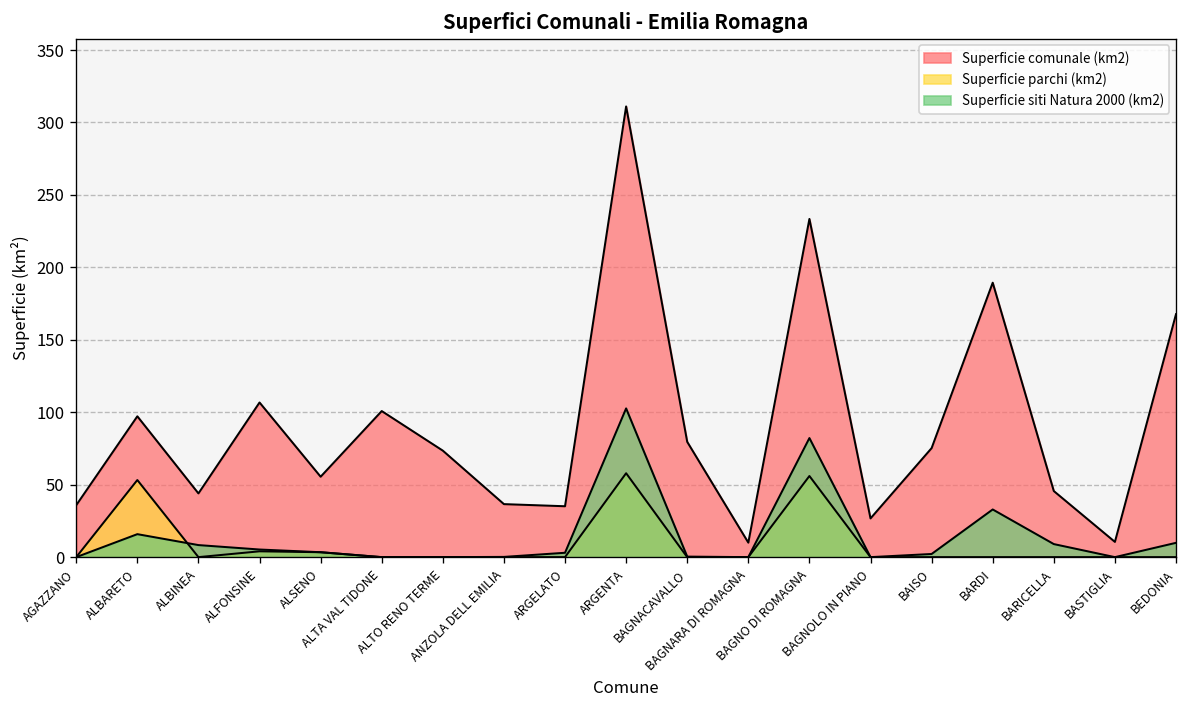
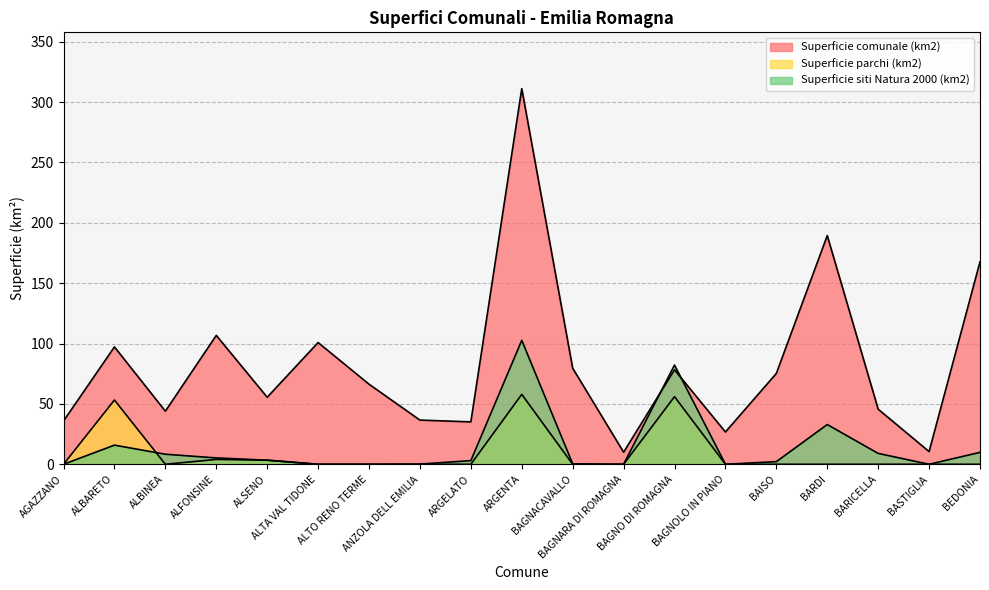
  {
    "Superficie comunale (km2)": {
      "AGAZZANO": 36,
      "ALBARETO": 97,
      "ALBINEA": 44,
      "ALFONSINE": 107,
      "ALSENO": 55,
      "ALTA VAL TIDONE": 101,
-     "ALTO RENO TERME": 73,
+     "ALTO RENO TERME": 66,
      "ANZOLA DELL EMILIA": 37,
      "ARGELATO": 35,
      "ARGENTA": 311,
      "BAGNACAVALLO": 80,
      "BAGNARA DI ROMAGNA": 10,
-     "BAGNO DI ROMAGNA": 233,
+     "BAGNO DI ROMAGNA": 78,
      "BAGNOLO IN PIANO": 27,
      "BAISO": 75,
      "BARDI": 189,
      "BARICELLA": 46,
      "BASTIGLIA": 11,
      "BEDONIA": 168
    },
    "Superficie parchi (km2)": {
      "ALBARETO": 53,
      "ALBINEA": 0,
      "ARGELATO": 0,
      "ARGENTA": 58,
      "BAGNO DI ROMAGNA": 56,
      "BAISO": 0,
      "BARDI": 0,
      "BARICELLA": 0,
      "BEDONIA": 0
    },
    "Superficie siti Natura 2000 (km2)": {
      "ALBARETO": 16,
      "ALBINEA": 8,
      "ARGELATO": 3,
      "ARGENTA": 103,
      "BAGNO DI ROMAGNA": 82,
      "BAISO": 2,
      "BARDI": 33,
      "BARICELLA": 9,
      "BEDONIA": 10
    }
  }
